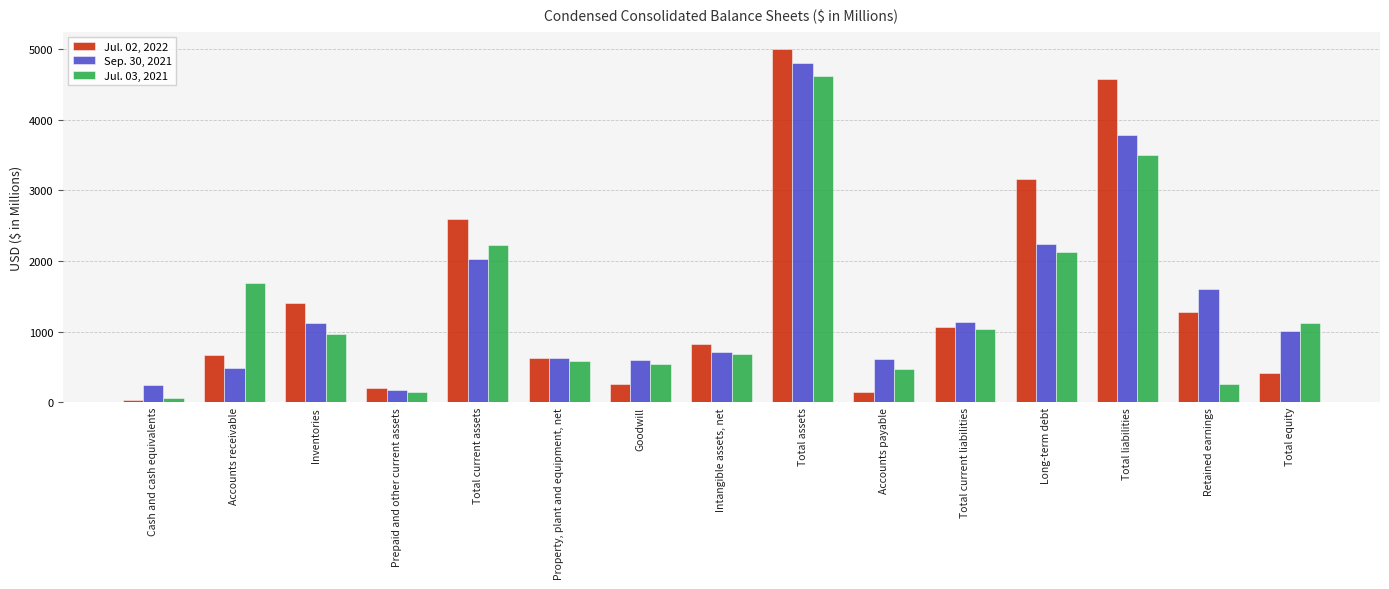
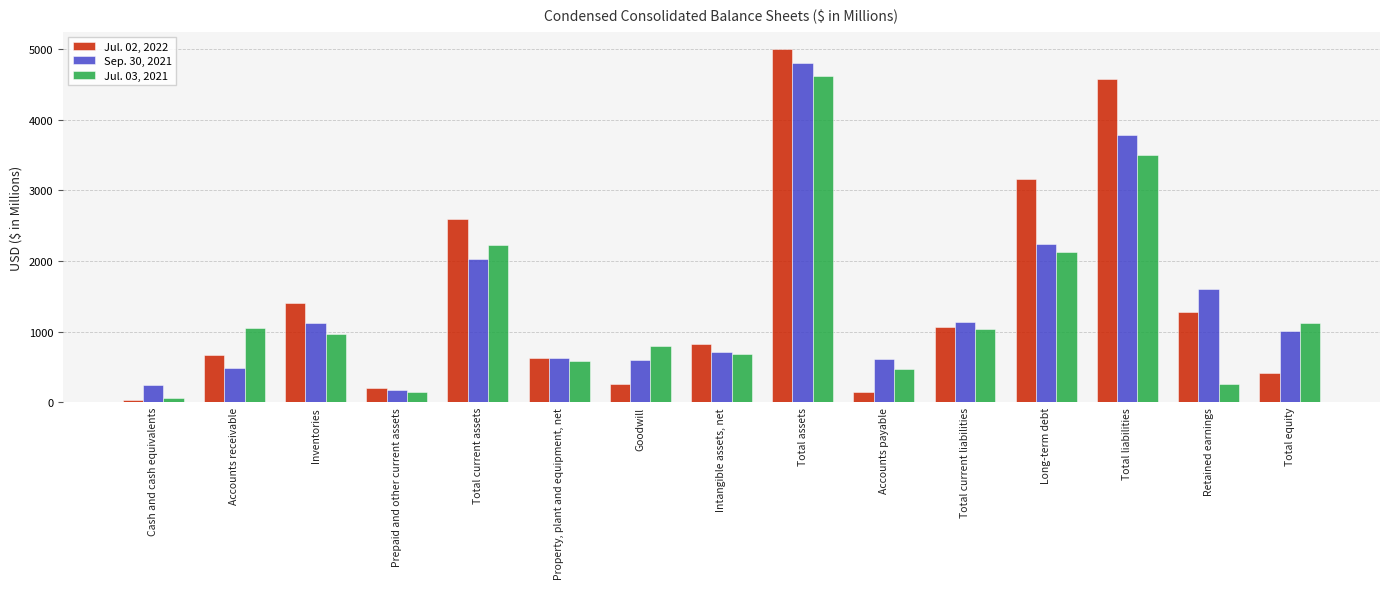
  {
    "Jul. 02, 2022": {
      "Accounts receivable": 700,
      "Inventories": 1400,
      "Prepaid and other current assets": 200,
      "Total current assets": 2600,
      "Property, plant and equipment, net": 600,
      "Goodwill": 300,
      "Intangible assets, net": 800,
      "Total assets": 5000,
      "Accounts payable": 200,
      "Total current liabilities": 1100,
      "Long-term debt": 3200,
      "Total liabilities": 4600,
      "Retained earnings": 1300,
      "Total equity": 400
    },
    "Sep. 30, 2021": {
      "Cash and cash equivalents": 200,
      "Accounts receivable": 500,
      "Inventories": 1100,
      "Prepaid and other current assets": 200,
      "Total current assets": 2000,
      "Property, plant and equipment, net": 600,
      "Goodwill": 600,
      "Intangible assets, net": 700,
      "Total assets": 4800,
      "Accounts payable": 600,
      "Total current liabilities": 1100,
      "Long-term debt": 2200,
      "Total liabilities": 3800,
      "Retained earnings": 1600,
      "Total equity": 1000
    },
    "Jul. 03, 2021": {
      "Cash and cash equivalents": 100,
-     "Accounts receivable": 1700,
+     "Accounts receivable": 1100,
      "Inventories": 1000,
      "Prepaid and other current assets": 100,
      "Total current assets": 2200,
      "Property, plant and equipment, net": 600,
-     "Goodwill": 500,
+     "Goodwill": 800,
      "Intangible assets, net": 700,
      "Total assets": 4600,
      "Accounts payable": 500,
      "Total current liabilities": 1000,
      "Long-term debt": 2100,
      "Total liabilities": 3500,
      "Retained earnings": 300,
      "Total equity": 1100
    }
  }
